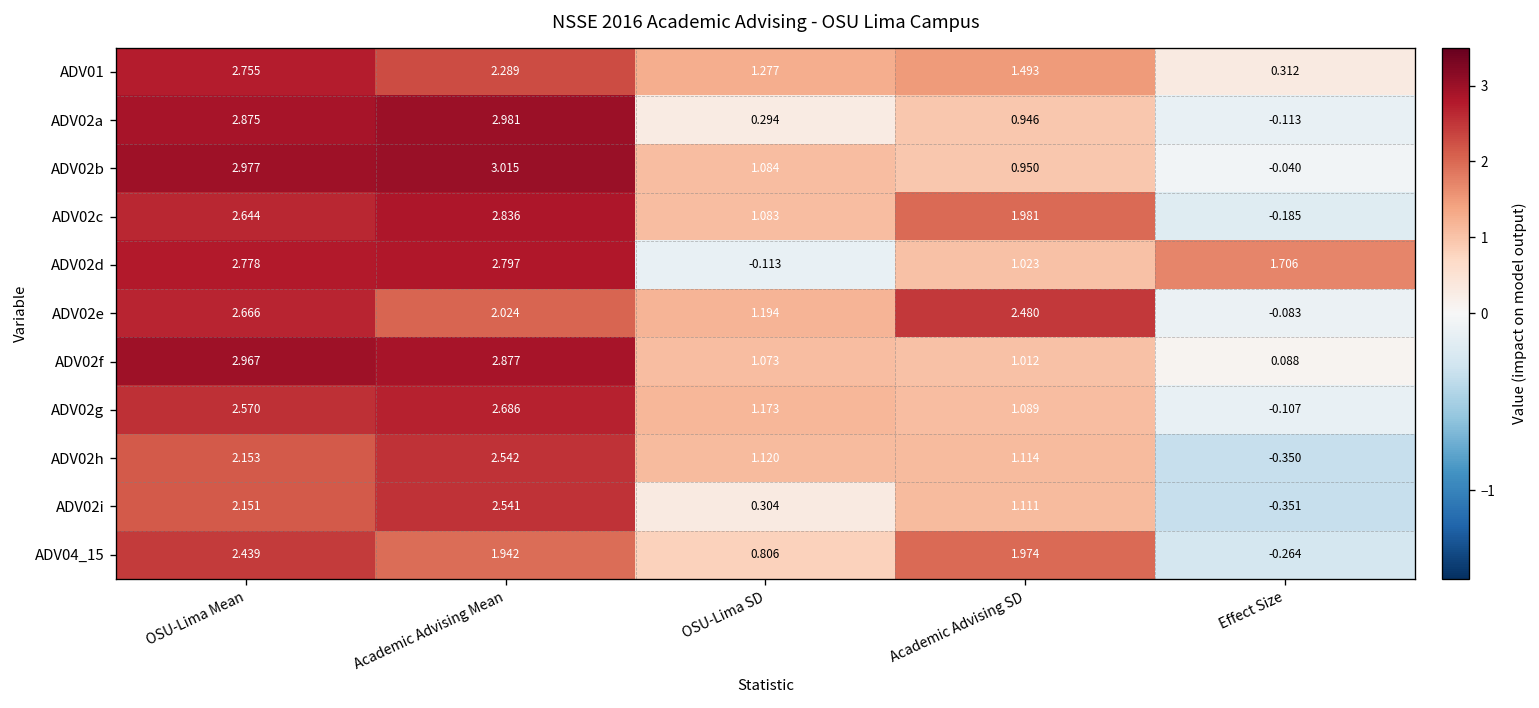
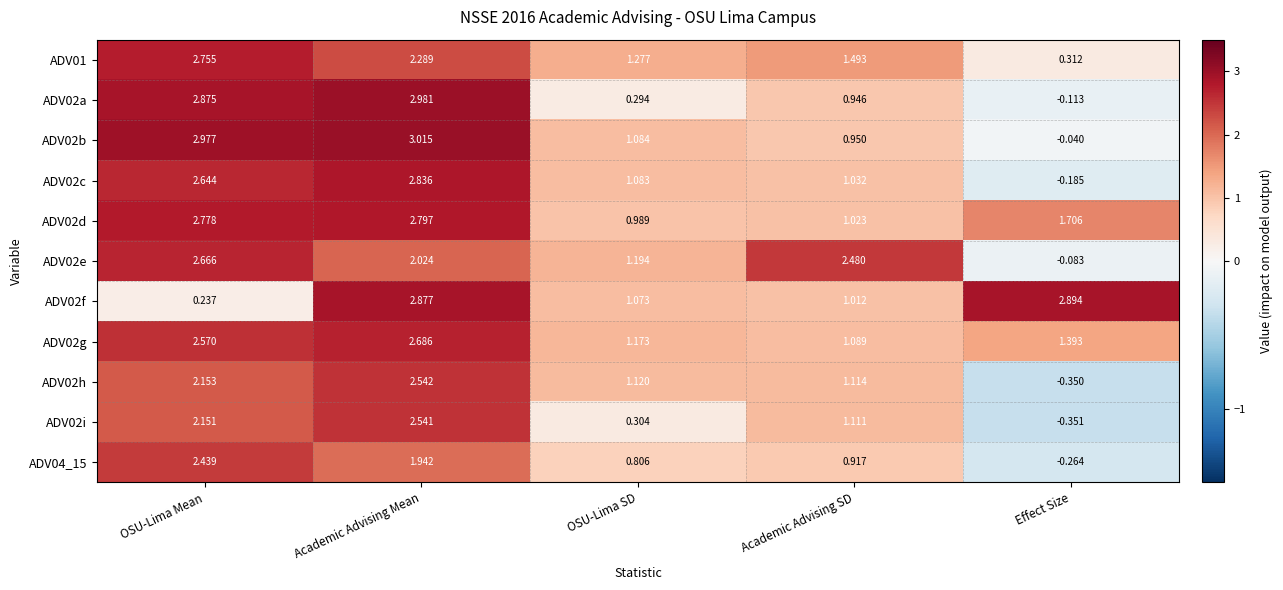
  {
    "ADV01": {
      "OSU-Lima Mean": 2.755,
      "Academic Advising Mean": 2.289,
      "OSU-Lima SD": 1.277,
      "Academic Advising SD": 1.493,
      "Effect Size": 0.312
    },
    "ADV02a": {
      "OSU-Lima Mean": 2.875,
      "Academic Advising Mean": 2.981,
      "OSU-Lima SD": 0.294,
      "Academic Advising SD": 0.946,
      "Effect Size": -0.113
    },
    "ADV02b": {
      "OSU-Lima Mean": 2.977,
      "Academic Advising Mean": 3.015,
      "OSU-Lima SD": 1.084,
      "Academic Advising SD": 0.950,
      "Effect Size": -0.040
    },
    "ADV02c": {
      "OSU-Lima Mean": 2.644,
      "Academic Advising Mean": 2.836,
      "OSU-Lima SD": 1.083,
-     "Academic Advising SD": 1.981,
+     "Academic Advising SD": 1.032,
      "Effect Size": -0.185
    },
    "ADV02d": {
      "OSU-Lima Mean": 2.778,
      "Academic Advising Mean": 2.797,
-     "OSU-Lima SD": -0.113,
+     "OSU-Lima SD": 0.989,
      "Academic Advising SD": 1.023,
      "Effect Size": 1.706
    },
    "ADV02e": {
      "OSU-Lima Mean": 2.666,
      "Academic Advising Mean": 2.024,
      "OSU-Lima SD": 1.194,
      "Academic Advising SD": 2.480,
      "Effect Size": -0.083
    },
    "ADV02f": {
-     "OSU-Lima Mean": 2.967,
+     "OSU-Lima Mean": 0.237,
      "Academic Advising Mean": 2.877,
      "OSU-Lima SD": 1.073,
      "Academic Advising SD": 1.012,
-     "Effect Size": 0.088
+     "Effect Size": 2.894
    },
    "ADV02g": {
      "OSU-Lima Mean": 2.570,
      "Academic Advising Mean": 2.686,
      "OSU-Lima SD": 1.173,
      "Academic Advising SD": 1.089,
-     "Effect Size": -0.107
+     "Effect Size": 1.393
    },
    "ADV02h": {
      "OSU-Lima Mean": 2.153,
      "Academic Advising Mean": 2.542,
      "OSU-Lima SD": 1.120,
      "Academic Advising SD": 1.114,
      "Effect Size": -0.350
    },
    "ADV02i": {
      "OSU-Lima Mean": 2.151,
      "Academic Advising Mean": 2.541,
      "OSU-Lima SD": 0.304,
      "Academic Advising SD": 1.111,
      "Effect Size": -0.351
    },
    "ADV04_15": {
      "OSU-Lima Mean": 2.439,
      "Academic Advising Mean": 1.942,
      "OSU-Lima SD": 0.806,
-     "Academic Advising SD": 1.974,
+     "Academic Advising SD": 0.917,
      "Effect Size": -0.264
    }
  }
